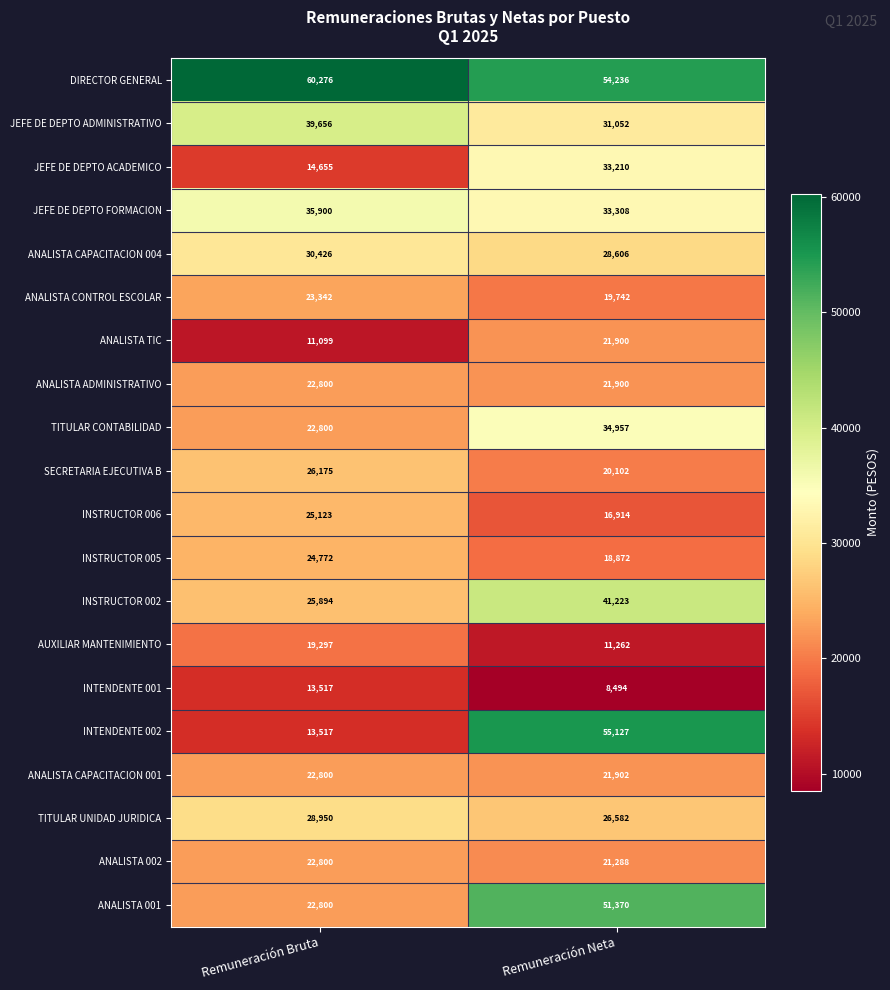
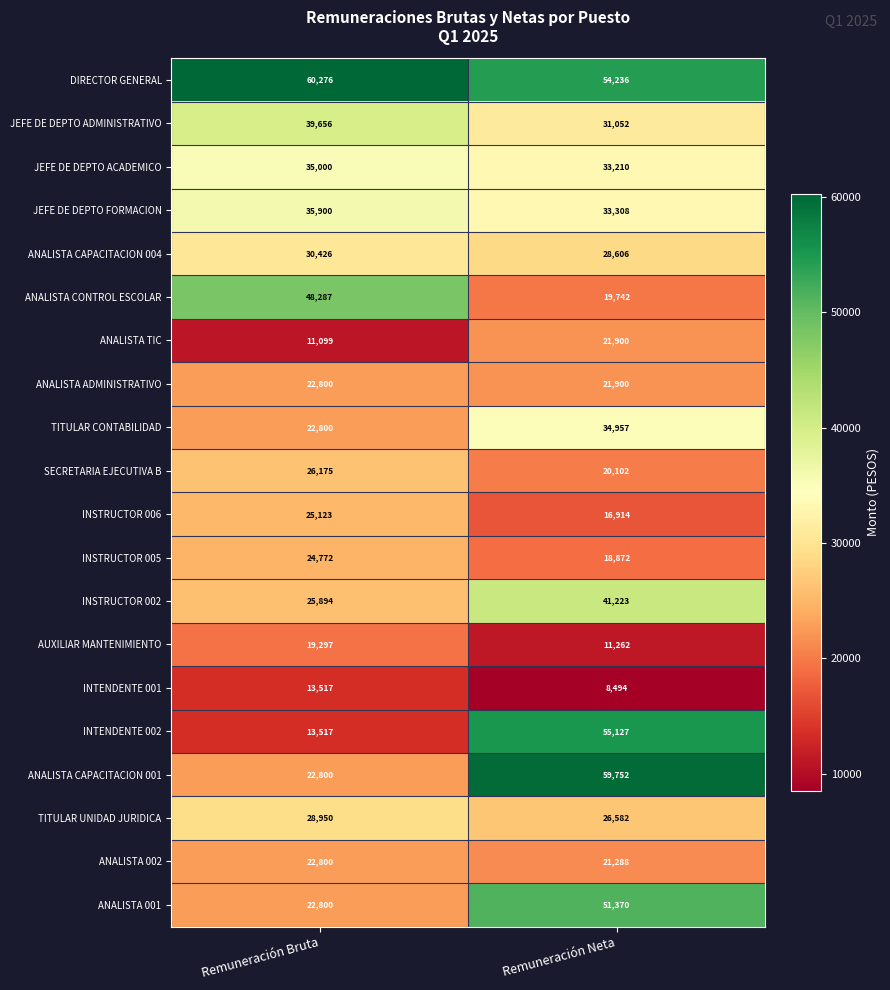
  {
    "DIRECTOR GENERAL": {
      "Remuneración Bruta": "60,276",
      "Remuneración Neta": "54,236"
    },
    "JEFE DE DEPTO ADMINISTRATIVO": {
      "Remuneración Bruta": "39,656",
      "Remuneración Neta": "31,052"
    },
    "JEFE DE DEPTO ACADEMICO": {
-     "Remuneración Bruta": "14,655",
+     "Remuneración Bruta": "35,000",
      "Remuneración Neta": "33,210"
    },
    "JEFE DE DEPTO FORMACION": {
      "Remuneración Bruta": "35,900",
      "Remuneración Neta": "33,308"
    },
    "ANALISTA CAPACITACION 004": {
      "Remuneración Bruta": "30,426",
      "Remuneración Neta": "28,606"
    },
    "ANALISTA CONTROL ESCOLAR": {
-     "Remuneración Bruta": "23,342",
+     "Remuneración Bruta": "48,287",
      "Remuneración Neta": "19,742"
    },
    "ANALISTA TIC": {
      "Remuneración Bruta": "11,099",
      "Remuneración Neta": "21,900"
    },
    "ANALISTA ADMINISTRATIVO": {
      "Remuneración Bruta": "22,800",
      "Remuneración Neta": "21,900"
    },
    "TITULAR CONTABILIDAD": {
      "Remuneración Bruta": "22,800",
      "Remuneración Neta": "34,957"
    },
    "SECRETARIA EJECUTIVA B": {
      "Remuneración Bruta": "26,175",
      "Remuneración Neta": "20,102"
    },
    "INSTRUCTOR 006": {
      "Remuneración Bruta": "25,123",
      "Remuneración Neta": "16,914"
    },
    "INSTRUCTOR 005": {
      "Remuneración Bruta": "24,772",
      "Remuneración Neta": "18,872"
    },
    "INSTRUCTOR 002": {
      "Remuneración Bruta": "25,894",
      "Remuneración Neta": "41,223"
    },
    "AUXILIAR MANTENIMIENTO": {
      "Remuneración Bruta": "19,297",
      "Remuneración Neta": "11,262"
    },
    "INTENDENTE 001": {
      "Remuneración Bruta": "13,517",
      "Remuneración Neta": "8,494"
    },
    "INTENDENTE 002": {
      "Remuneración Bruta": "13,517",
      "Remuneración Neta": "55,127"
    },
    "ANALISTA CAPACITACION 001": {
      "Remuneración Bruta": "22,800",
-     "Remuneración Neta": "21,902"
+     "Remuneración Neta": "59,752"
    },
    "TITULAR UNIDAD JURIDICA": {
      "Remuneración Bruta": "28,950",
      "Remuneración Neta": "26,582"
    },
    "ANALISTA 002": {
      "Remuneración Bruta": "22,800",
      "Remuneración Neta": "21,288"
    },
    "ANALISTA 001": {
      "Remuneración Bruta": "22,800",
      "Remuneración Neta": "51,370"
    }
  }
